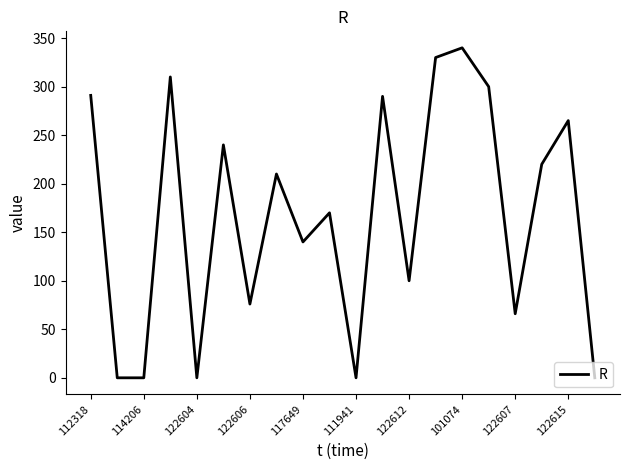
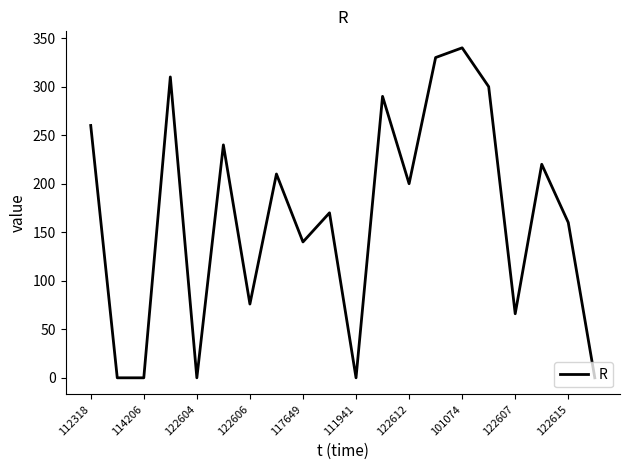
  {
-   "112318": 290,
+   "112318": 260,
    "114206": 0,
    "122604": 0,
    "122606": 80,
    "117649": 140,
    "111941": 0,
-   "122612": 100,
+   "122612": 200,
    "101074": 340,
    "122607": 70,
-   "122615": 270
+   "122615": 160
  }
